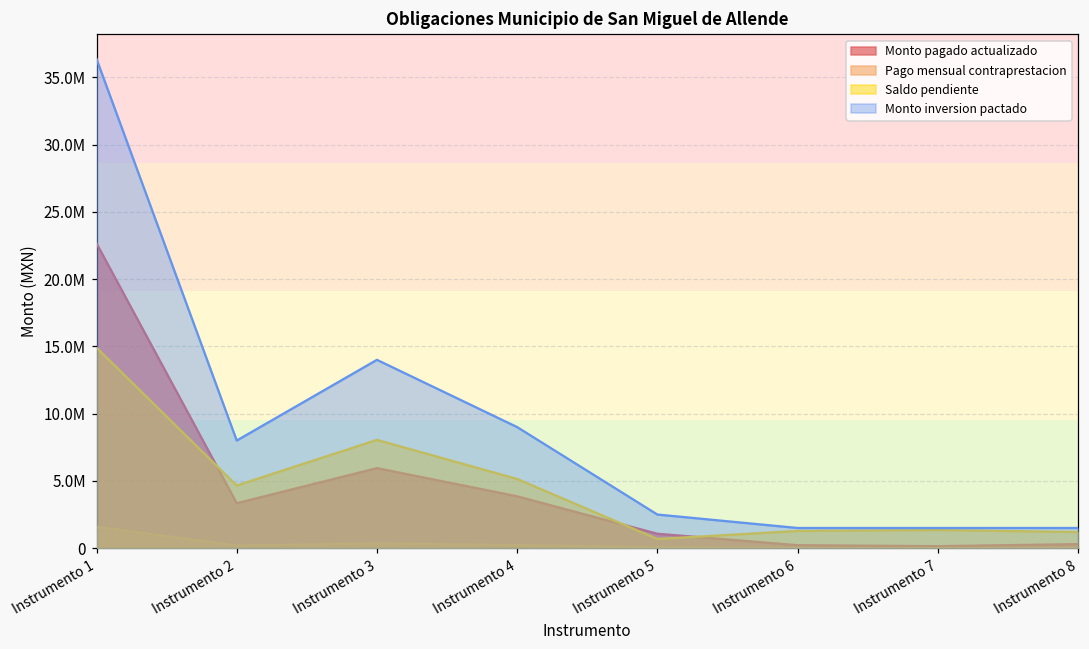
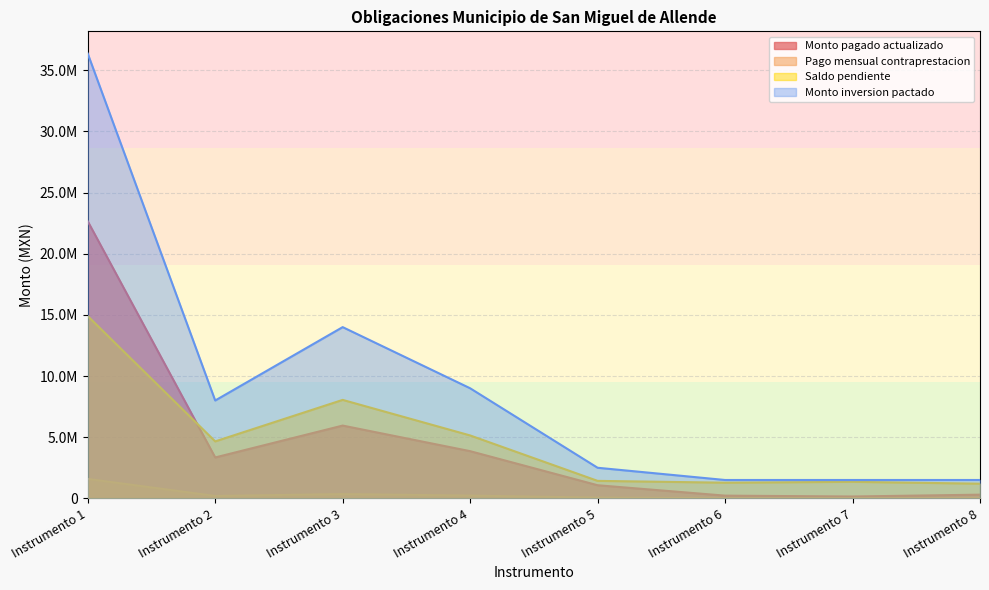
  {
    "Monto pagado actualizado": {
      "Instrumento 1": 22700000,
      "Instrumento 2": 3300000,
      "Instrumento 3": 6000000,
      "Instrumento 4": 3900000,
      "Instrumento 5": 1100000,
      "Instrumento 6": 200000,
      "Instrumento 8": 300000
    },
    "Pago mensual contraprestacion": {
      "Instrumento 1": 1600000,
      "Instrumento 2": 200000,
      "Instrumento 3": 300000,
      "Instrumento 4": 200000,
      "Instrumento 5": 100000,
      "Instrumento 6": 0,
      "Instrumento 8": 0
    },
    "Saldo pendiente": {
      "Instrumento 1": 14900000,
      "Instrumento 2": 4700000,
      "Instrumento 3": 8000000,
      "Instrumento 4": 5100000,
-     "Instrumento 5": 700000,
+     "Instrumento 5": 1400000,
      "Instrumento 6": 1300000,
      "Instrumento 8": 1200000
    },
    "Monto inversion pactado": {
      "Instrumento 1": 36400000,
      "Instrumento 2": 8000000,
      "Instrumento 3": 14000000,
      "Instrumento 4": 9000000,
      "Instrumento 5": 2500000,
      "Instrumento 6": 1500000,
      "Instrumento 8": 1500000
    }
  }
